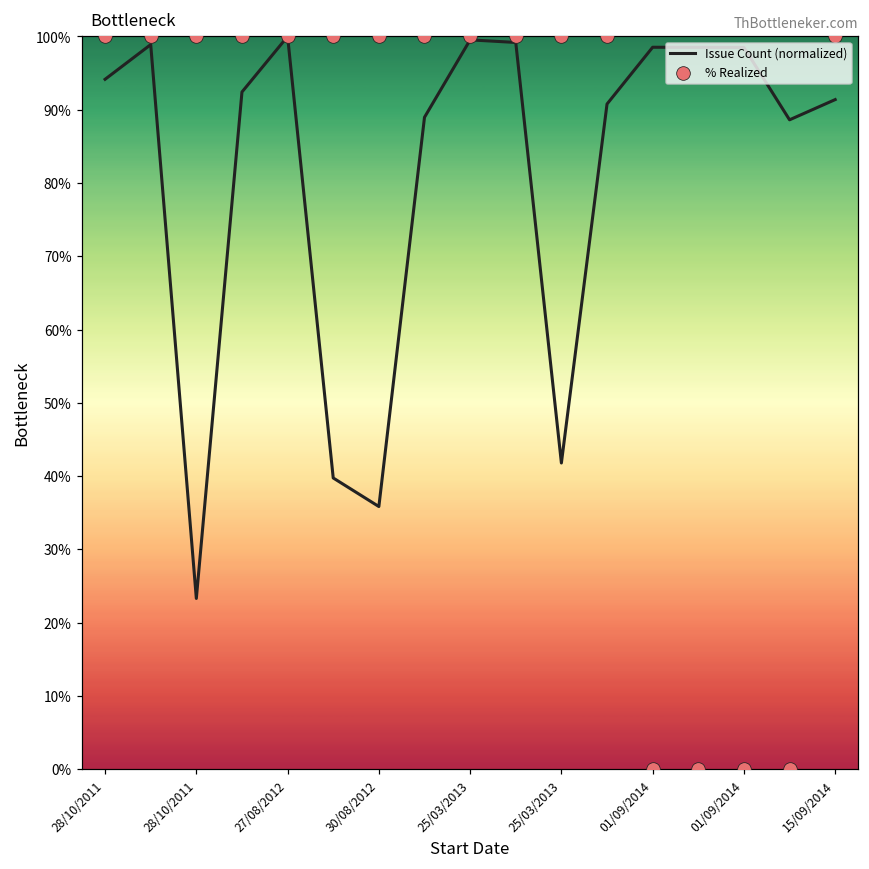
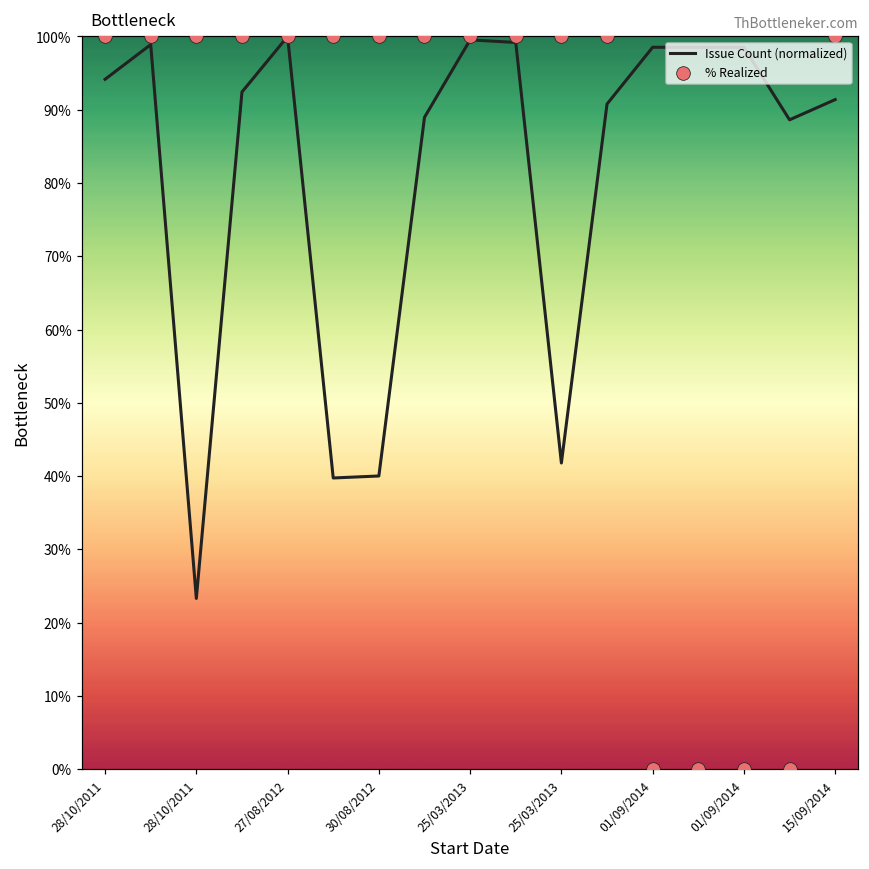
  {
    "Issue Count (normalized)": {
-     "30/08/2012": "36%",
+     "30/08/2012": "40%",
      "15/09/2014": "91%"
    }
  }
